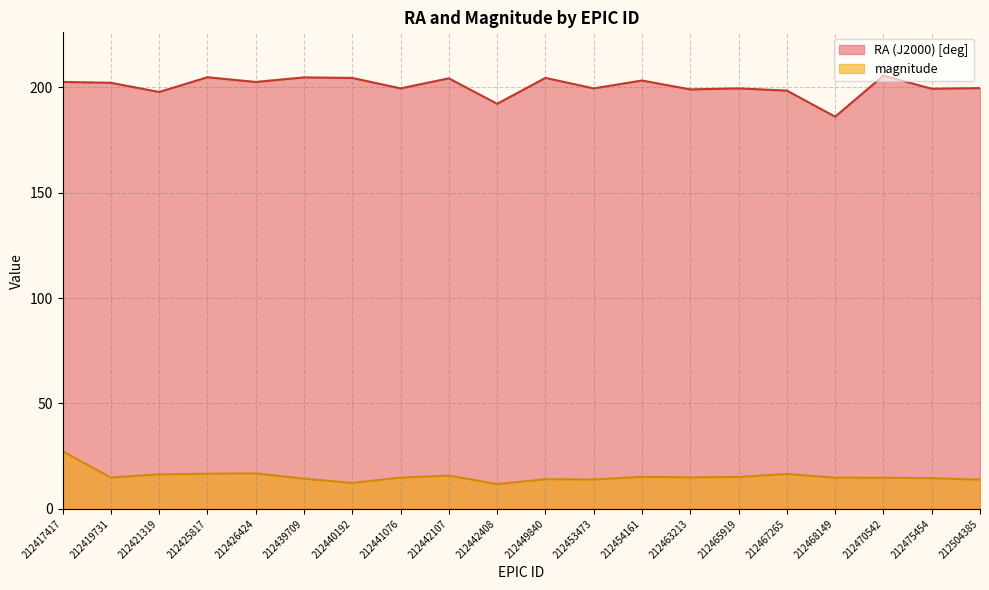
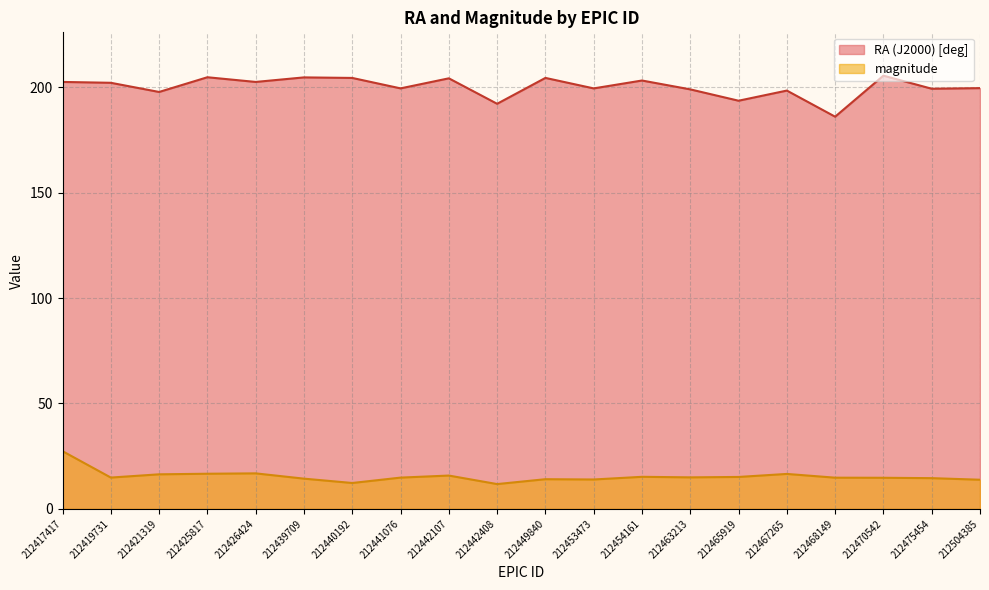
  {
    "RA (J2000) [deg]": {
      "212417417": 203,
      "212419731": 202,
      "212421319": 198,
      "212425817": 205,
      "212426424": 203,
      "212439709": 205,
      "212440192": 204,
      "212441076": 199,
      "212442107": 204,
      "212442408": 192,
      "212449840": 204,
      "212453473": 199,
      "212454161": 203,
      "212463213": 199,
-     "212465919": 199,
+     "212465919": 194,
      "212467265": 198,
      "212468149": 186,
      "212475454": 199,
      "212504385": 200
    },
    "magnitude": {
      "212417417": 27,
      "212419731": 15,
      "212421319": 16,
      "212425817": 17,
      "212426424": 17,
      "212439709": 14,
      "212440192": 12,
      "212441076": 15,
      "212442107": 16,
      "212442408": 12,
      "212449840": 14,
      "212453473": 14,
      "212454161": 15,
      "212463213": 15,
      "212465919": 15,
      "212467265": 17,
      "212468149": 15,
      "212470542": 15,
      "212475454": 15,
      "212504385": 14
    }
  }
